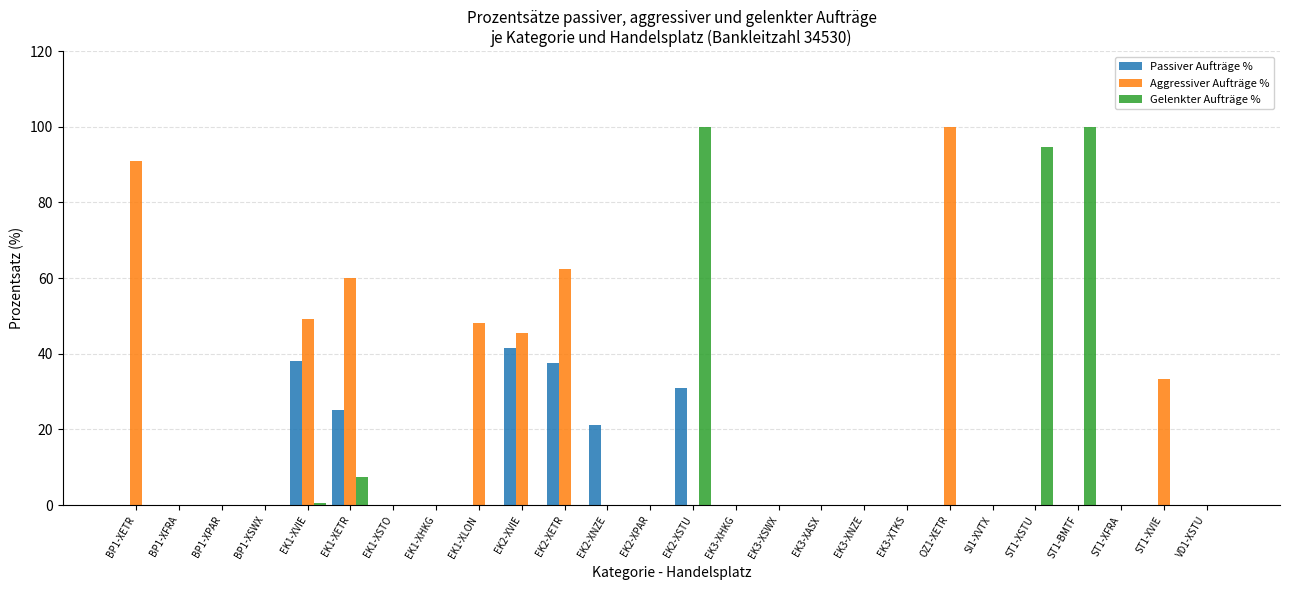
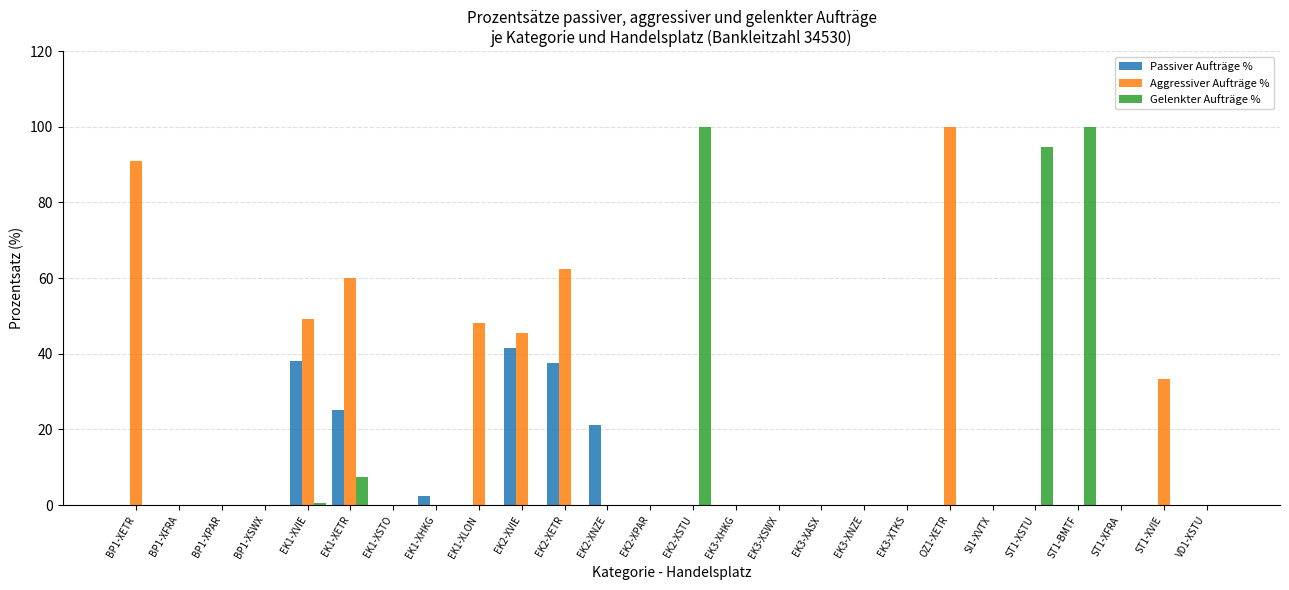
  {
    "Passiver Aufträge %": {
      "BP1-XETR": 0,
      "BP1-XFRA": 0,
      "BP1-XPAR": 0,
      "BP1-XSWX": 0,
      "EK1-XVIE": 38,
      "EK1-XETR": 25,
      "EK1-XSTO": 0,
-     "EK1-XHKG": 0,
+     "EK1-XHKG": 2,
      "EK1-XLON": 0,
      "EK2-XVIE": 41,
      "EK2-XETR": 38,
      "EK2-XNZE": 21,
      "EK2-XPAR": 0,
-     "EK2-XSTU": 31,
+     "EK2-XSTU": 0,
      "EK3-XHKG": 0,
      "EK3-XSWX": 0,
      "EK3-XASX": 0,
      "EK3-XNZE": 0,
      "EK3-XTKS": 0,
      "OZ1-XETR": 0,
      "SI1-XVTX": 0,
      "ST1-XSTU": 0,
      "ST1-BMTF": 0,
      "ST1-XFRA": 0,
      "ST1-XVIE": 0,
      "VD1-XSTU": 0
    },
    "Aggressiver Aufträge %": {
      "BP1-XETR": 91,
      "BP1-XFRA": 0,
      "BP1-XPAR": 0,
      "BP1-XSWX": 0,
      "EK1-XVIE": 49,
      "EK1-XETR": 60,
      "EK1-XSTO": 0,
      "EK1-XHKG": 0,
      "EK1-XLON": 48,
      "EK2-XVIE": 46,
      "EK2-XETR": 63,
      "EK2-XNZE": 0,
      "EK2-XPAR": 0,
      "EK2-XSTU": 0,
      "EK3-XHKG": 0,
      "EK3-XSWX": 0,
      "EK3-XASX": 0,
      "EK3-XNZE": 0,
      "EK3-XTKS": 0,
      "OZ1-XETR": 100,
      "SI1-XVTX": 0,
      "ST1-XSTU": 0,
      "ST1-BMTF": 0,
      "ST1-XFRA": 0,
      "ST1-XVIE": 33,
      "VD1-XSTU": 0
    },
    "Gelenkter Aufträge %": {
      "BP1-XETR": 0,
      "BP1-XFRA": 0,
      "BP1-XPAR": 0,
      "BP1-XSWX": 0,
      "EK1-XETR": 8,
      "EK1-XSTO": 0,
      "EK1-XHKG": 0,
      "EK1-XLON": 0,
      "EK2-XVIE": 0,
      "EK2-XETR": 0,
      "EK2-XNZE": 0,
      "EK2-XPAR": 0,
      "EK2-XSTU": 100,
      "EK3-XHKG": 0,
      "EK3-XSWX": 0,
      "EK3-XASX": 0,
      "EK3-XNZE": 0,
      "EK3-XTKS": 0,
      "OZ1-XETR": 0,
      "SI1-XVTX": 0,
      "ST1-XSTU": 95,
      "ST1-BMTF": 100,
      "ST1-XFRA": 0,
      "ST1-XVIE": 0,
      "VD1-XSTU": 0
    }
  }
